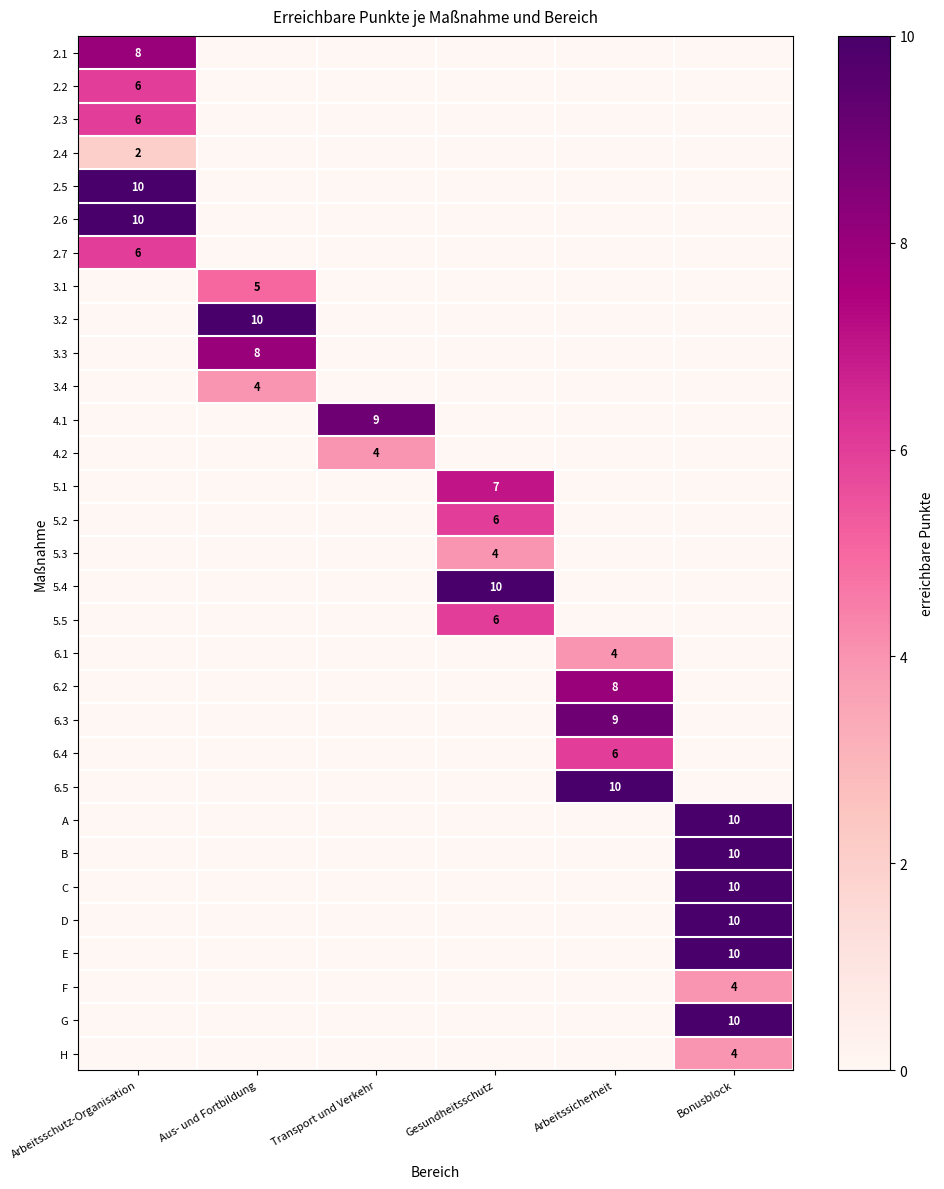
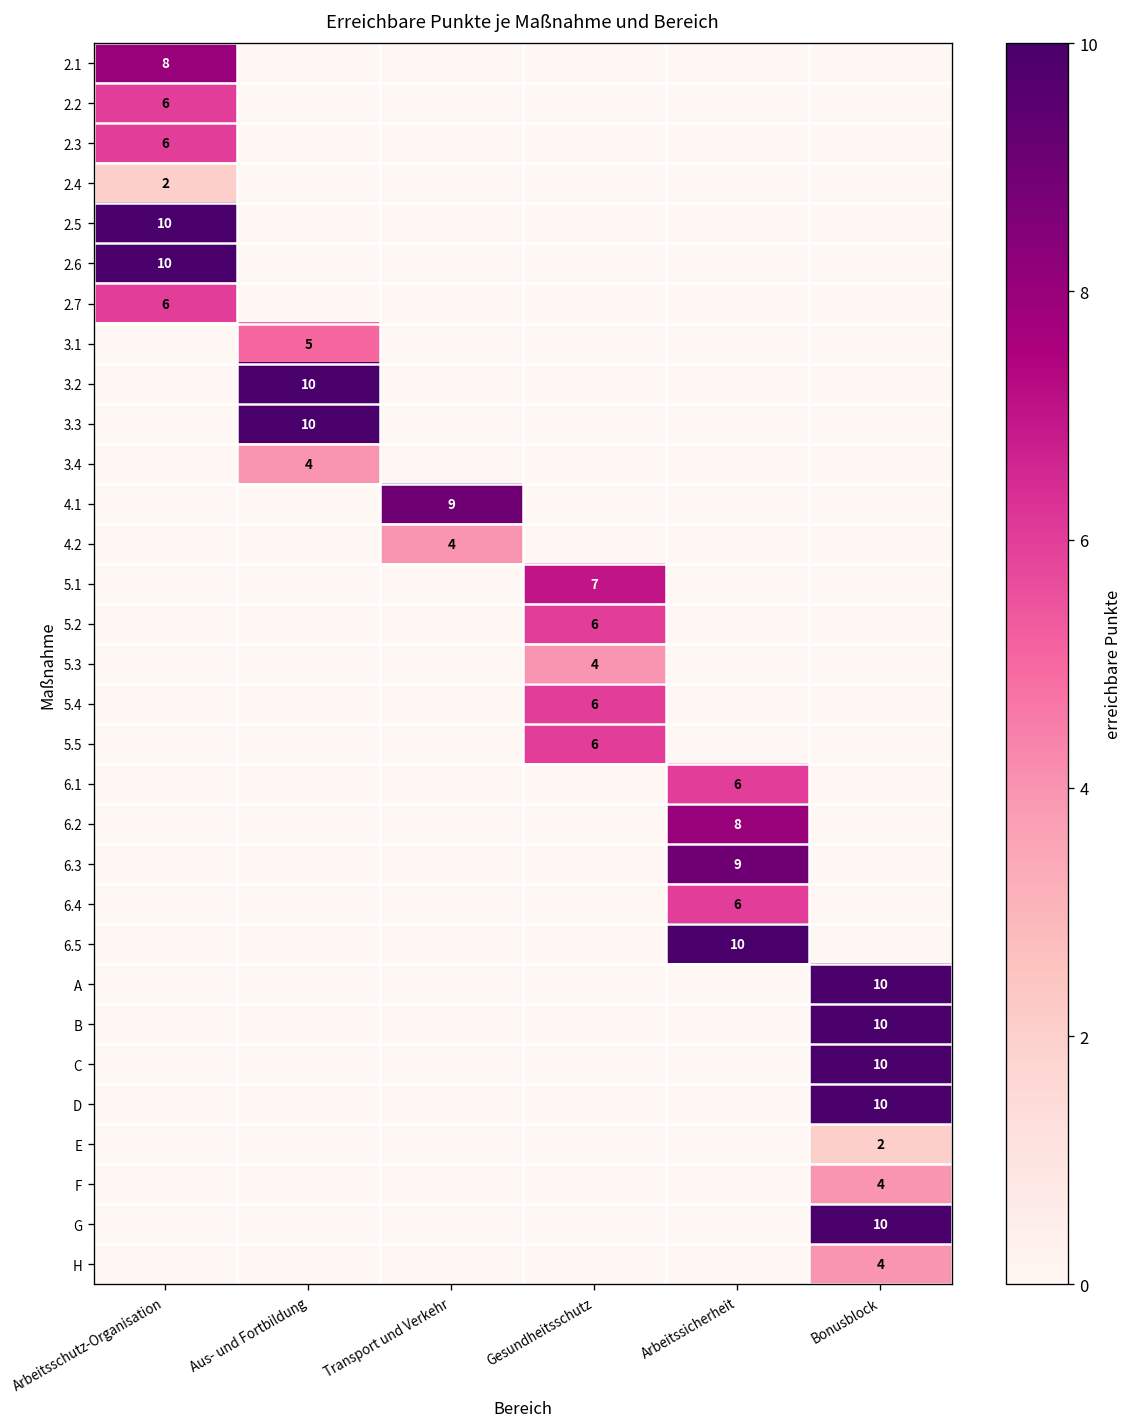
  {
    "2.1": {
      "Arbeitsschutz-Organisation": 8
    },
    "2.2": {
      "Arbeitsschutz-Organisation": 6
    },
    "2.3": {
      "Arbeitsschutz-Organisation": 6
    },
    "2.4": {
      "Arbeitsschutz-Organisation": 2
    },
    "2.5": {
      "Arbeitsschutz-Organisation": 10
    },
    "2.6": {
      "Arbeitsschutz-Organisation": 10
    },
    "2.7": {
      "Arbeitsschutz-Organisation": 6
    },
    "3.1": {
      "Aus- und Fortbildung": 5
    },
    "3.2": {
      "Aus- und Fortbildung": 10
    },
    "3.3": {
-     "Aus- und Fortbildung": 8
+     "Aus- und Fortbildung": 10
    },
    "3.4": {
      "Aus- und Fortbildung": 4
    },
    "4.1": {
      "Transport und Verkehr": 9
    },
    "4.2": {
      "Transport und Verkehr": 4
    },
    "5.1": {
      "Gesundheitsschutz": 7
    },
    "5.2": {
      "Gesundheitsschutz": 6
    },
    "5.3": {
      "Gesundheitsschutz": 4
    },
    "5.4": {
-     "Gesundheitsschutz": 10
+     "Gesundheitsschutz": 6
    },
    "5.5": {
      "Gesundheitsschutz": 6
    },
    "6.1": {
-     "Arbeitssicherheit": 4
+     "Arbeitssicherheit": 6
    },
    "6.2": {
      "Arbeitssicherheit": 8
    },
    "6.3": {
      "Arbeitssicherheit": 9
    },
    "6.4": {
      "Arbeitssicherheit": 6
    },
    "6.5": {
      "Arbeitssicherheit": 10
    },
    "A": {
      "Bonusblock": 10
    },
    "B": {
      "Bonusblock": 10
    },
    "C": {
      "Bonusblock": 10
    },
    "D": {
      "Bonusblock": 10
    },
    "E": {
-     "Bonusblock": 10
+     "Bonusblock": 2
    },
    "F": {
      "Bonusblock": 4
    },
    "G": {
      "Bonusblock": 10
    },
    "H": {
      "Bonusblock": 4
    }
  }
